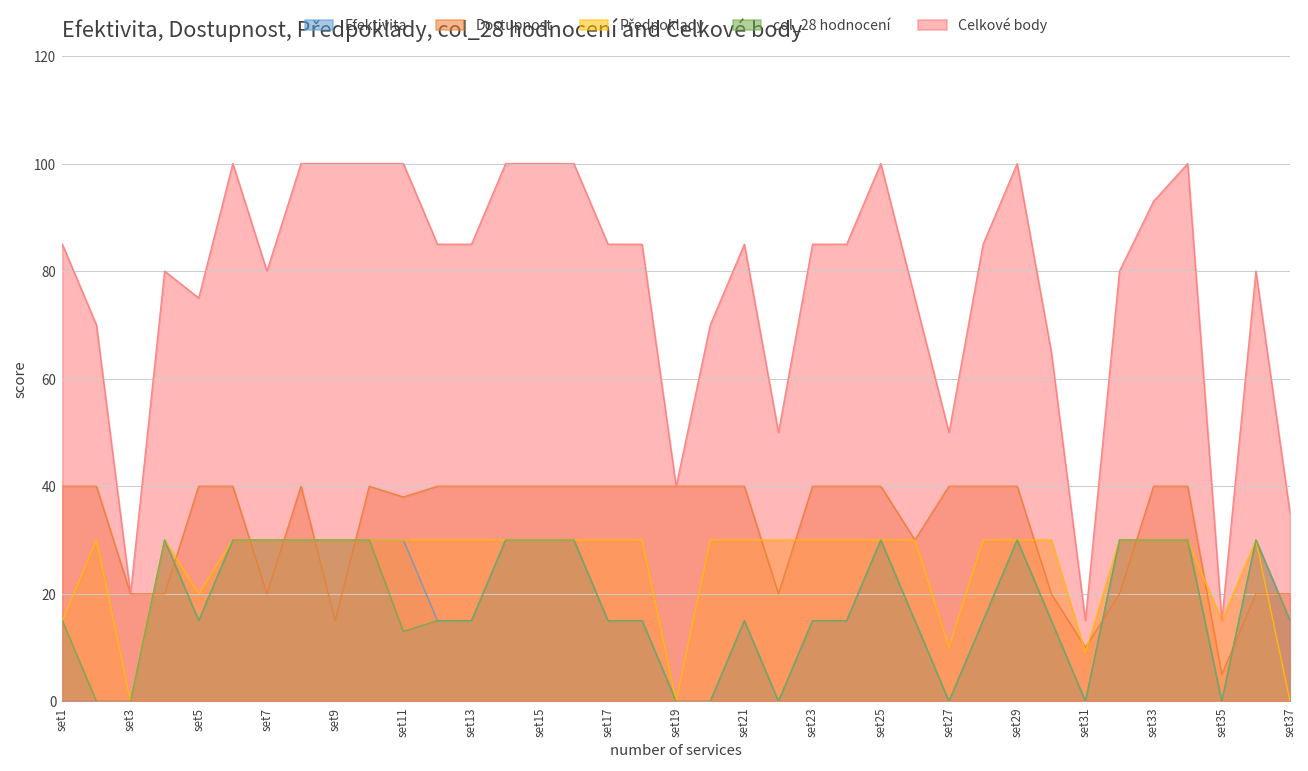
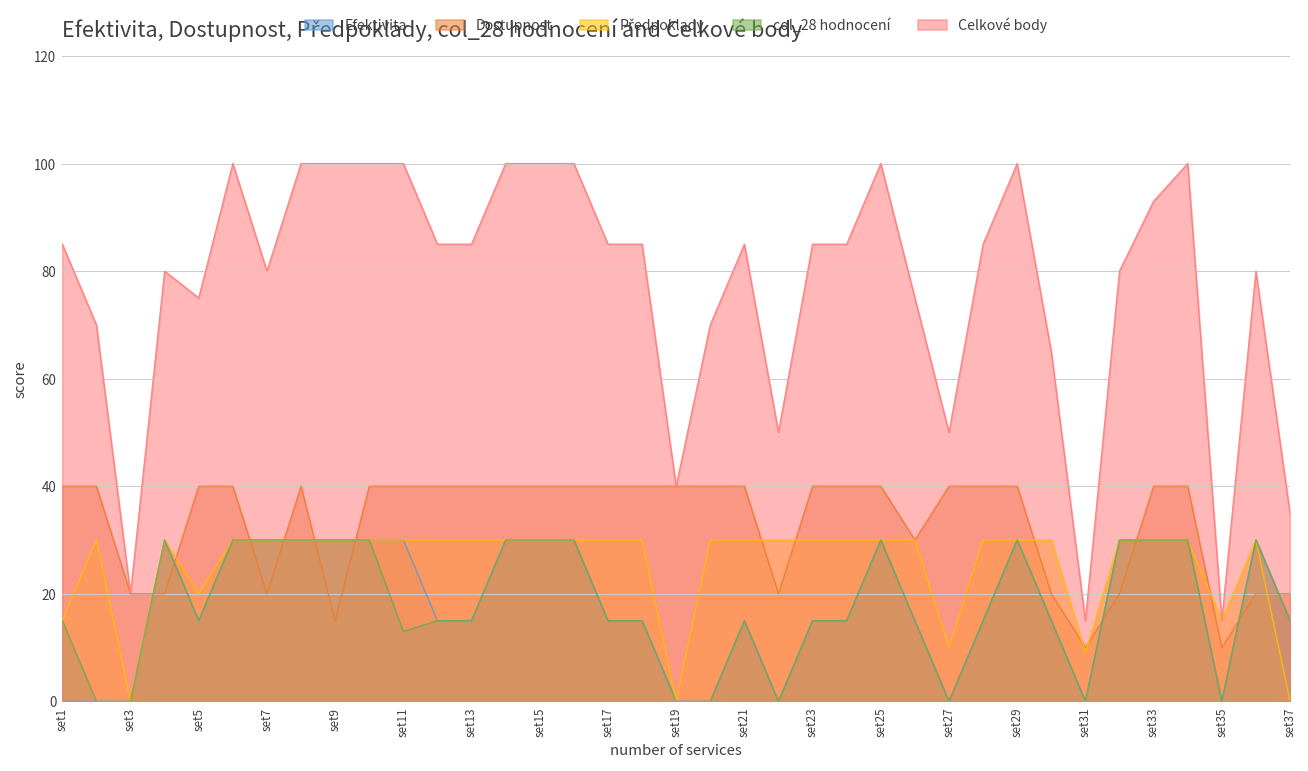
  {
    "Efektivita": {
      "set1": 0
    },
    "Dostupnost": {
      "set1": 40,
      "set5": 40,
      "set7": 20,
      "set9": 15,
-     "set11": 38,
+     "set11": 40,
      "set13": 40,
      "set15": 40,
      "set17": 40,
      "set21": 40,
      "set23": 40,
      "set25": 40,
      "set27": 40,
      "set29": 40,
      "set31": 10,
      "set33": 40,
-     "set35": 5,
+     "set35": 10,
      "set37": 20
    },
    "Předpoklady": {
      "set5": 20,
      "set13": 30,
      "set17": 30,
      "set21": 30,
      "set23": 30,
      "set27": 10,
      "set31": 9,
      "set37": 0
    },
    "col_28 hodnocení": {
      "set11": 13
    },
    "Celkové body": {
      "set1": 85,
      "set5": 75,
      "set7": 80,
      "set9": 100,
      "set11": 100,
      "set13": 85,
      "set15": 100,
      "set17": 85,
      "set21": 85,
      "set23": 85,
      "set25": 100,
      "set27": 50,
      "set29": 100,
      "set31": 15,
      "set33": 93,
      "set37": 35
    }
  }
